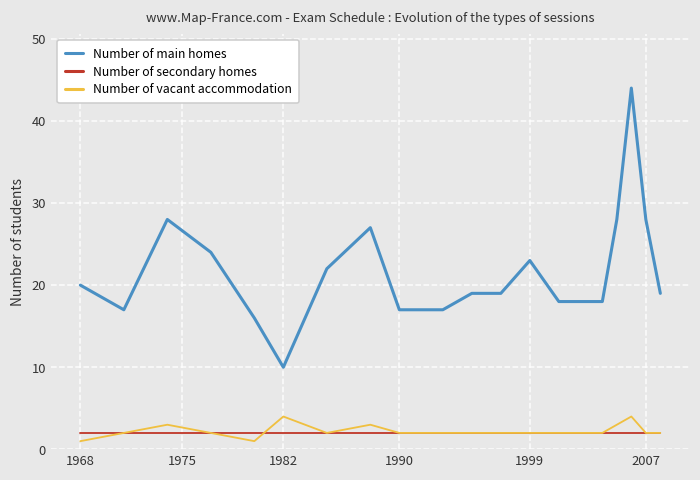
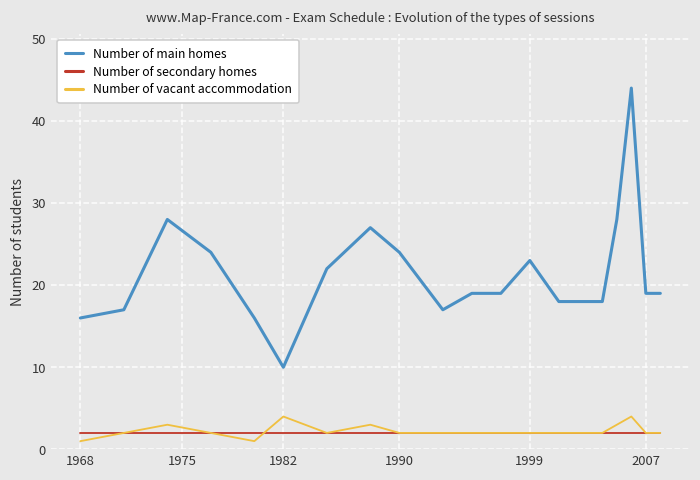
  {
    "Number of main homes": {
-     "1968": 20,
+     "1968": 16,
      "1982": 10,
-     "1990": 17,
+     "1990": 24,
      "1999": 23,
-     "2007": 28
+     "2007": 19
    },
    "Number of secondary homes": {
      "1968": 2,
      "1982": 2
    },
    "Number of vacant accommodation": {
      "1968": 1,
      "1982": 4
    }
  }
